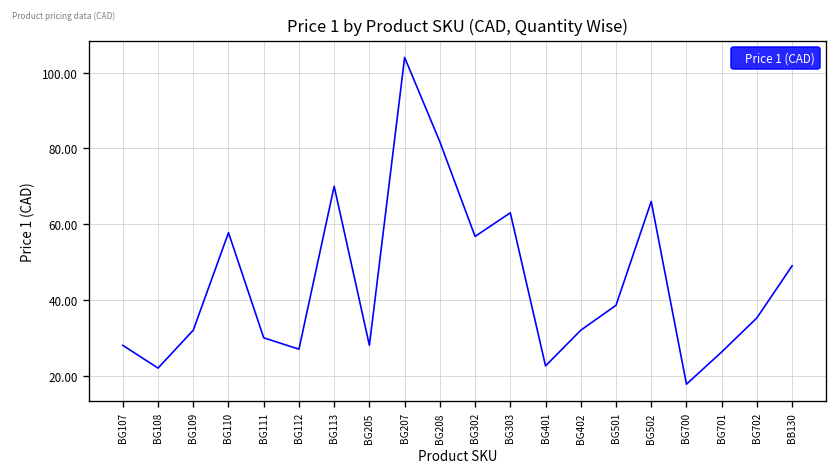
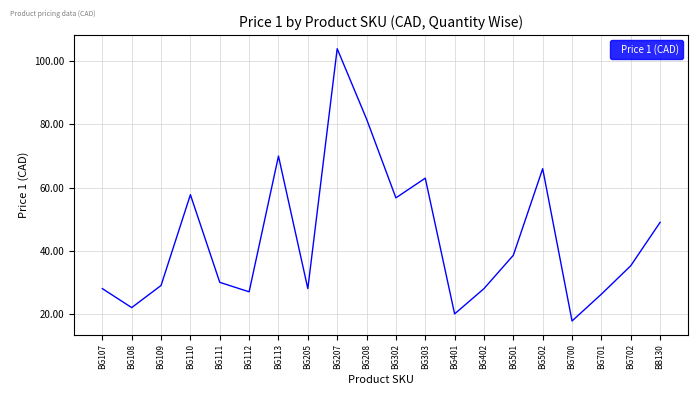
  {
    "BG107": 28,
    "BG108": 22,
-   "BG109": 32,
+   "BG109": 29,
    "BG110": 58,
    "BG111": 30,
    "BG112": 27,
    "BG113": 70,
    "BG205": 28,
    "BG207": 104,
    "BG208": 82,
    "BG302": 57,
    "BG303": 63,
-   "BG401": 23,
-   "BG402": 32,
+   "BG401": 20,
+   "BG402": 28,
    "BG501": 39,
    "BG502": 66,
    "BG700": 18,
    "BG701": 26,
    "BG702": 35,
    "BB130": 49
  }
